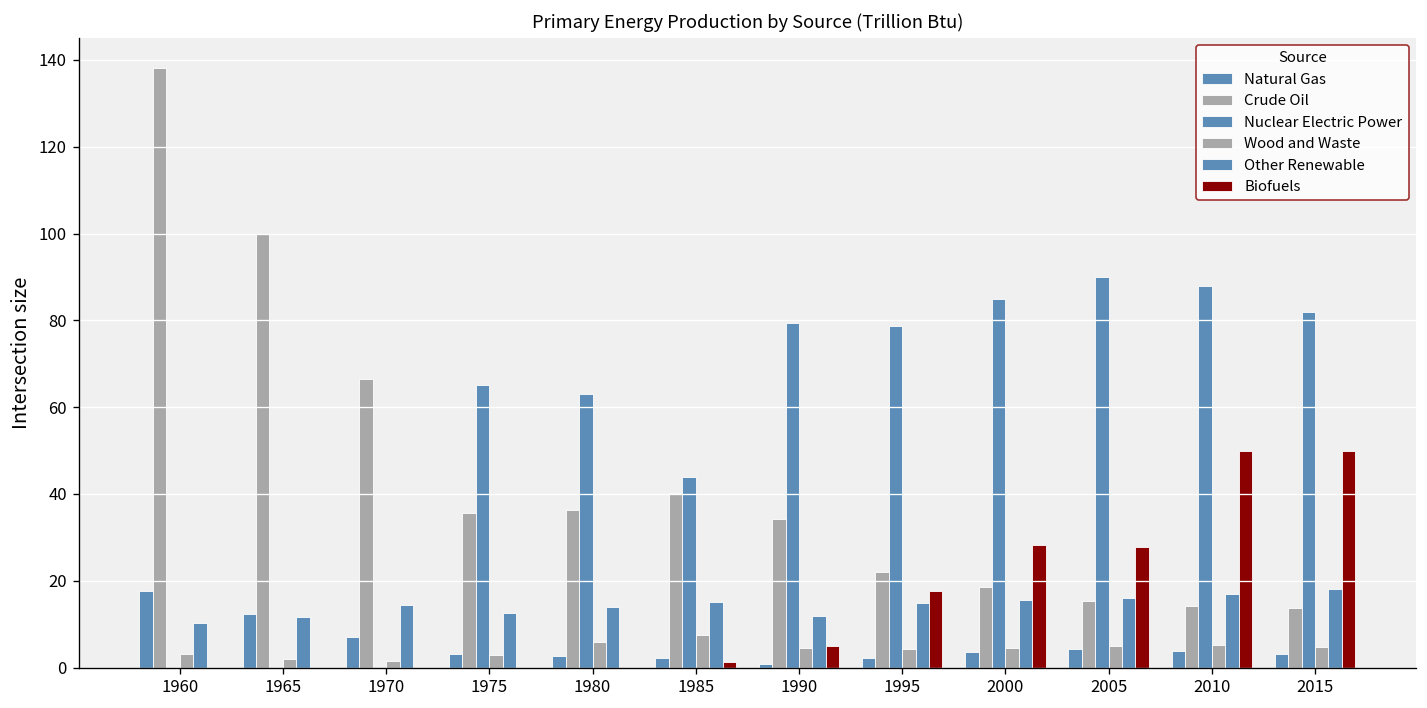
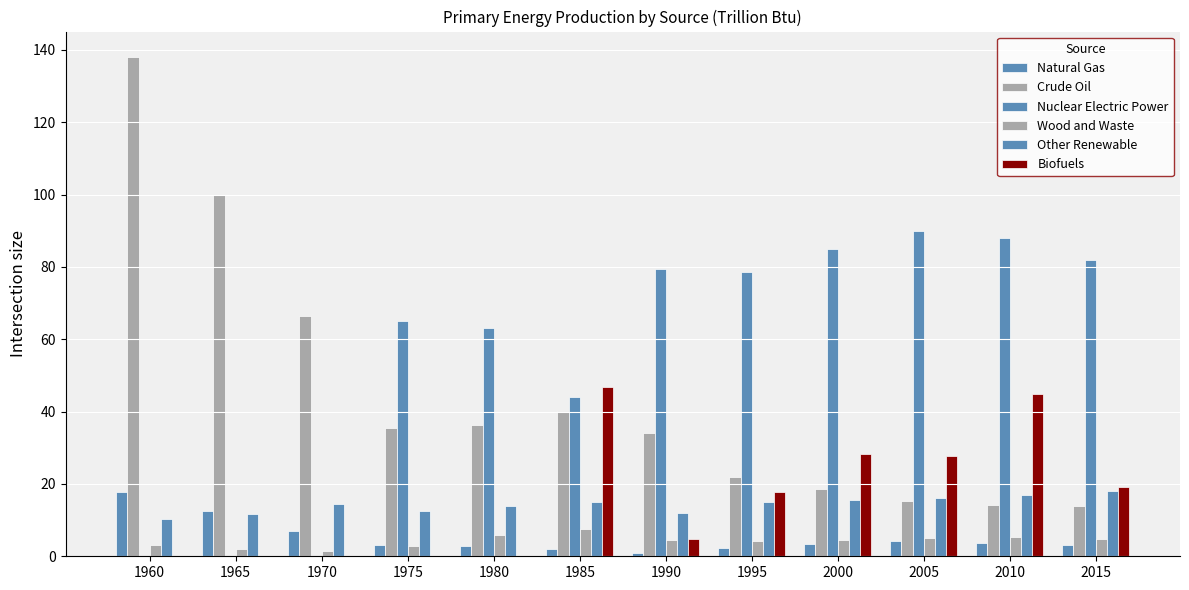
  {
    "Biofuels": {
      "1960": 0,
      "1965": 0,
      "1970": 0,
      "1975": 0,
      "1980": 0,
-     "1985": 1,
+     "1985": 47,
      "1990": 5,
      "1995": 18,
      "2000": 28,
      "2005": 28,
-     "2010": 50,
-     "2015": 50
+     "2010": 45,
+     "2015": 19
    }
  }
